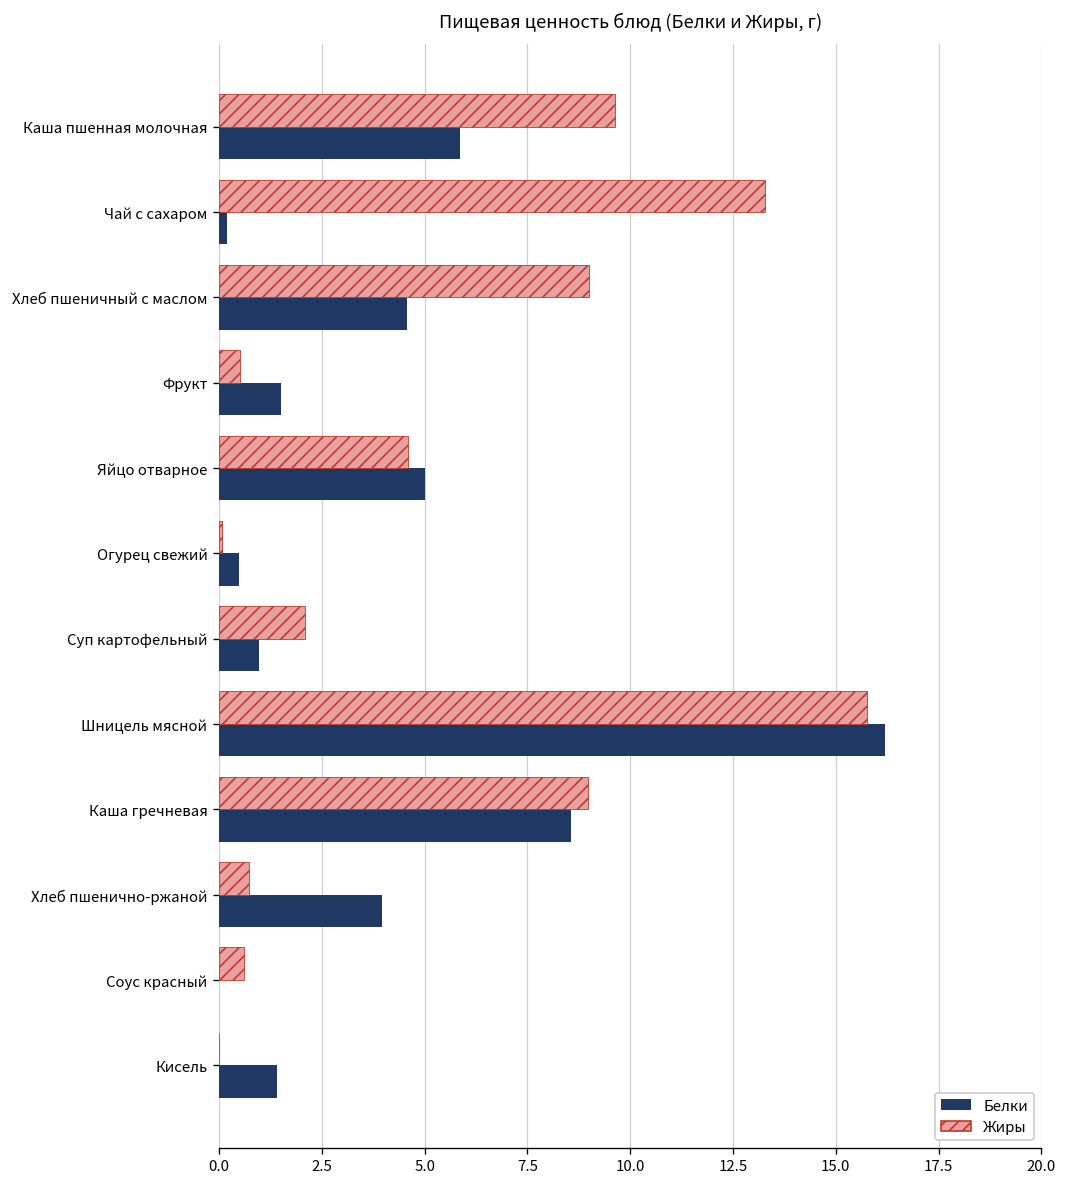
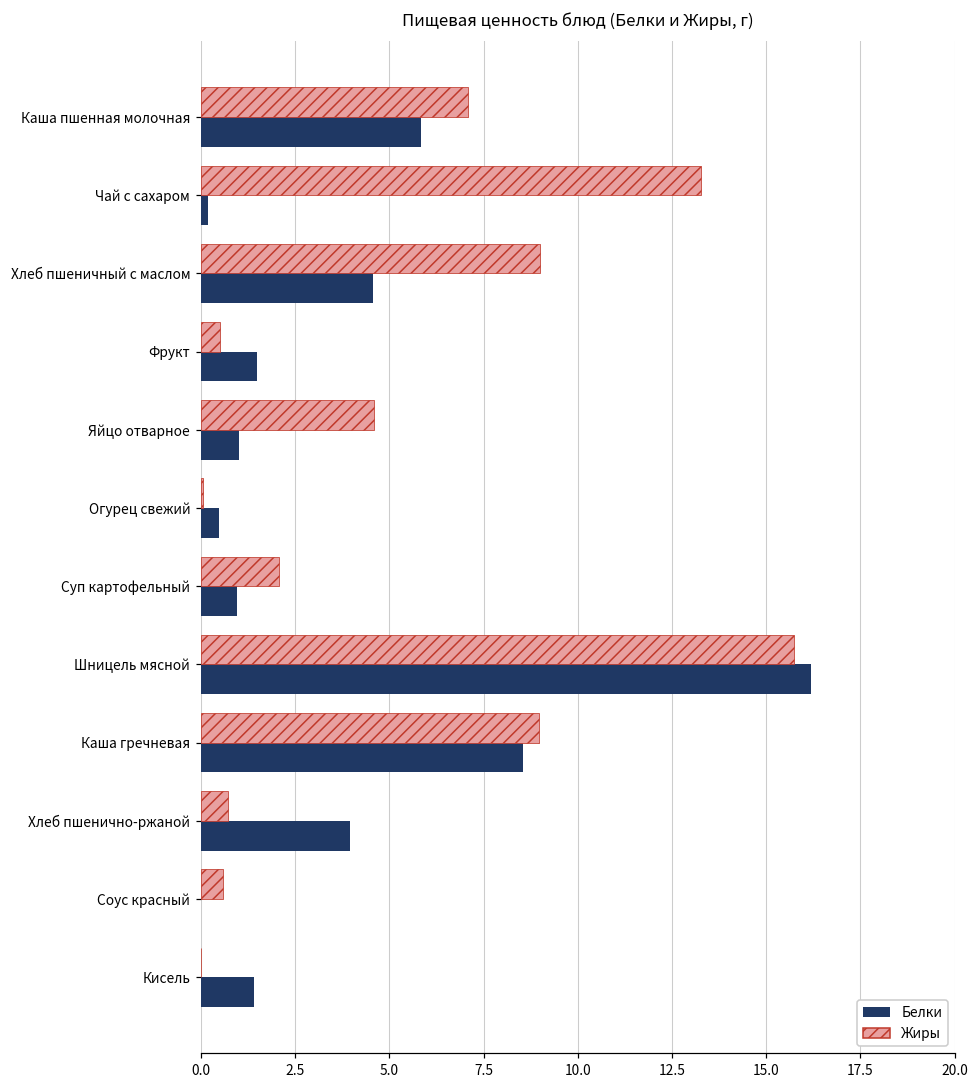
  {
    "Белки": {
      "Каша пшенная молочная": 5.9,
      "Чай с сахаром": 0.2,
      "Хлеб пшеничный с маслом": 4.6,
      "Фрукт": 1.5,
-     "Яйцо отварное": 5,
+     "Яйцо отварное": 1,
      "Огурец свежий": 0.5,
      "Суп картофельный": 1,
      "Шницель мясной": 16.2,
      "Каша гречневая": 8.6,
      "Хлеб пшенично-ржаной": 4,
      "Соус красный": 0,
      "Кисель": 1.4
    },
    "Жиры": {
-     "Каша пшенная молочная": 9.6,
+     "Каша пшенная молочная": 7.1,
      "Чай с сахаром": 13.3,
      "Хлеб пшеничный с маслом": 9.0,
      "Фрукт": 0.5,
      "Яйцо отварное": 4.6,
      "Суп картофельный": 2.1,
      "Шницель мясной": 15.8,
      "Каша гречневая": 9.0,
      "Хлеб пшенично-ржаной": 0.7,
      "Соус красный": 0.6,
      "Кисель": 0.0
    }
  }
